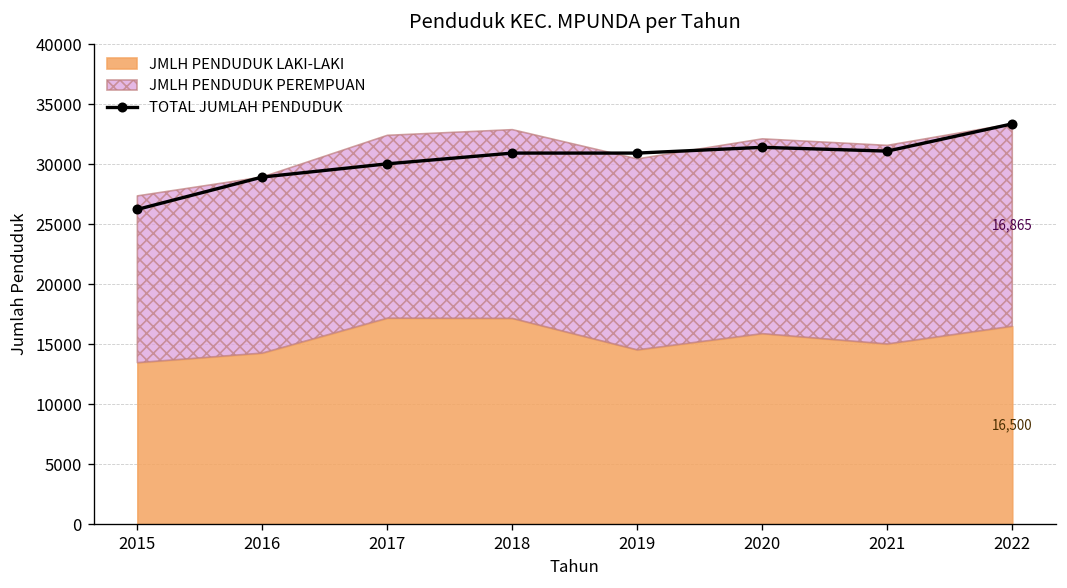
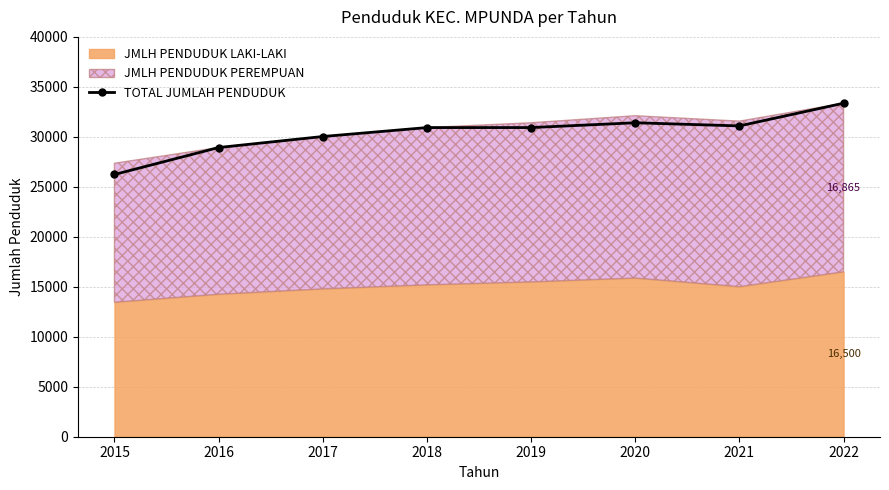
  {
    "TOTAL JUMLAH PENDUDUK": {
      "2015": 26000,
      "2019": 31000,
      "2020": 31000,
      "2021": 31000
    },
    "JMLH PENDUDUK LAKI-LAKI": {
      "2015": 13000,
      "2016": 14000,
-     "2017": 17000,
-     "2018": 17000,
-     "2019": 14500,
+     "2017": 15000,
+     "2018": 15000,
+     "2019": 15500,
      "2020": 16000,
      "2021": 15000,
      "2022": 17000
    },
    "JMLH PENDUDUK PEREMPUAN": {
      "2015": 14000,
      "2019": 16000,
      "2020": 16000,
      "2021": 17000
    }
  }
